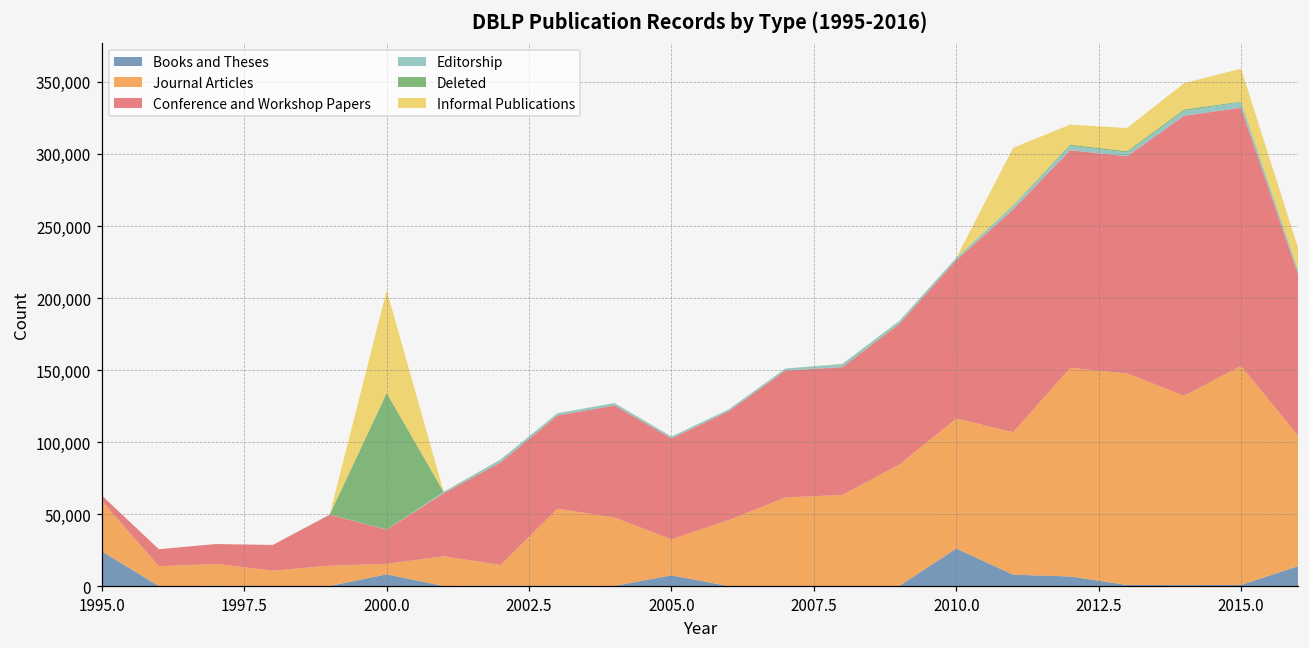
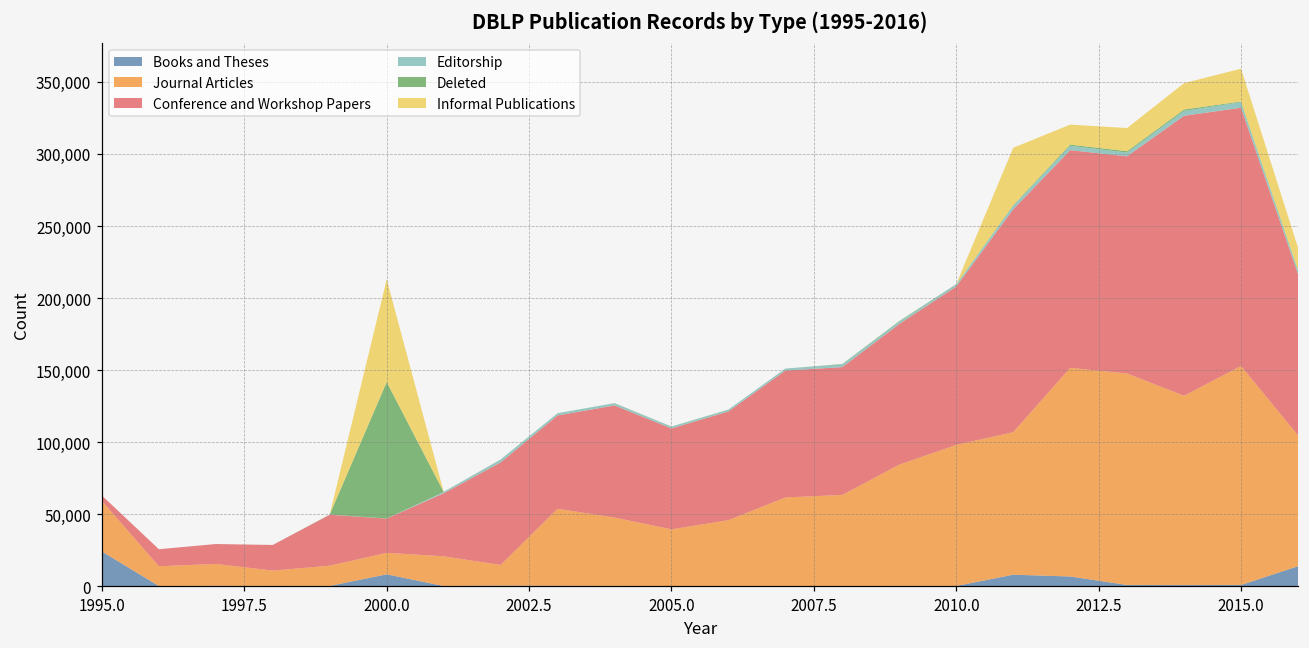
  {
    "Books and Theses": {
      "1995.0": "24,000",
      "2000.0": "8,000",
-     "2005.0": "7,000",
-     "2010.0": "26,000"
+     "2005.0": "0",
+     "2010.0": "0"
    },
    "Journal Articles": {
      "1995.0": "35,000",
-     "2000.0": "7,000",
-     "2005.0": "25,000",
-     "2010.0": "90,000",
+     "2000.0": "15,000",
+     "2005.0": "39,000",
+     "2010.0": "98,000",
      "2015.0": "152,000"
    },
    "Conference and Workshop Papers": {
      "2015.0": "179,000"
    },
    "Deleted": {
      "2000.0": "95,000"
    },
    "Informal Publications": {
      "2000.0": "71,000",
      "2015.0": "23,000"
    }
  }
